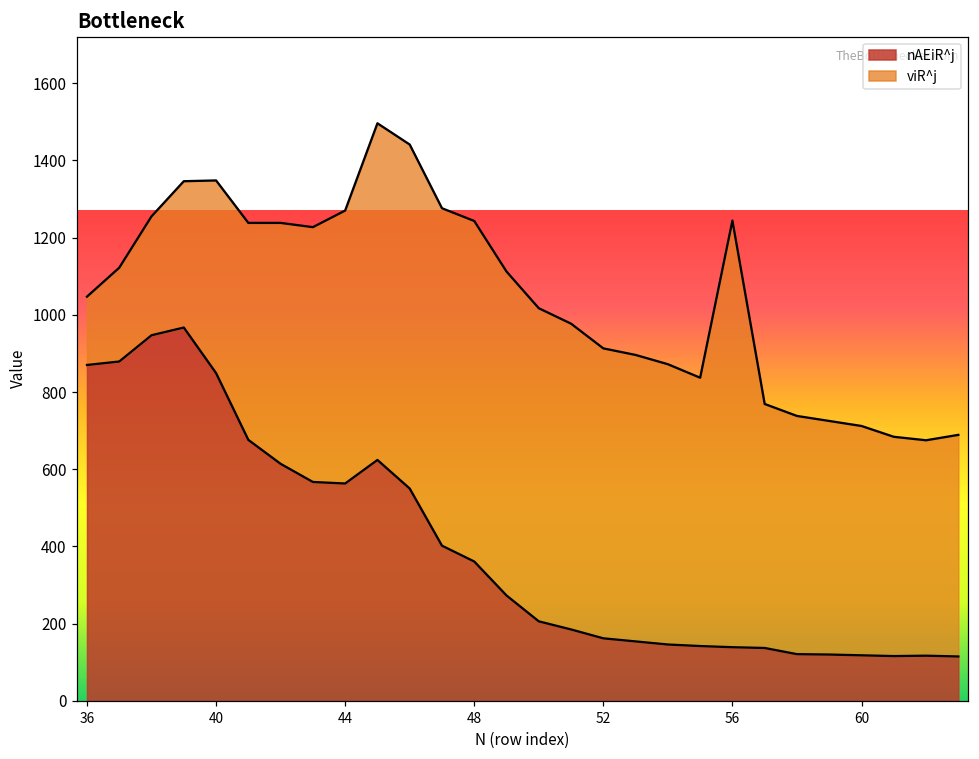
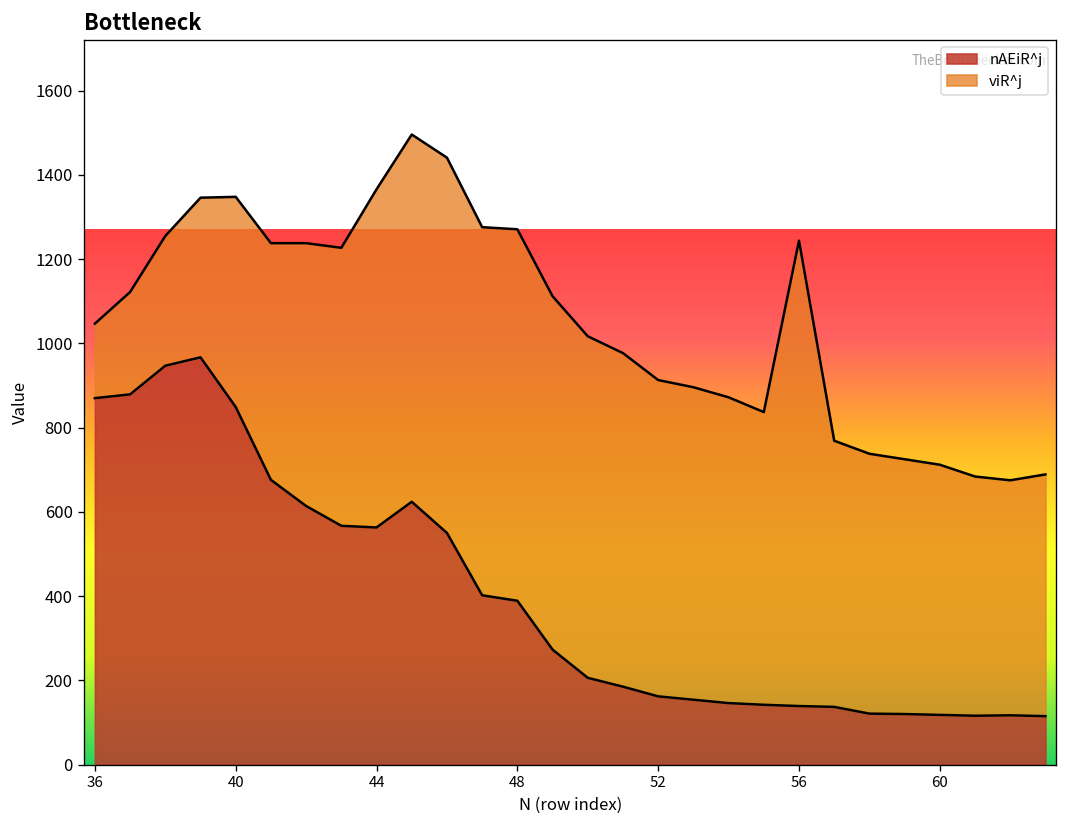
  {
    "nAEiR^j": {
      "36": 870,
      "40": 850,
      "44": 560,
-     "48": 360,
+     "48": 390,
      "52": 160,
      "56": 140,
      "60": 120
    },
    "viR^j": {
      "36": 180,
      "40": 500,
-     "44": 710,
+     "44": 800,
      "48": 880,
      "52": 750,
      "56": 1110,
      "60": 590
    }
  }
